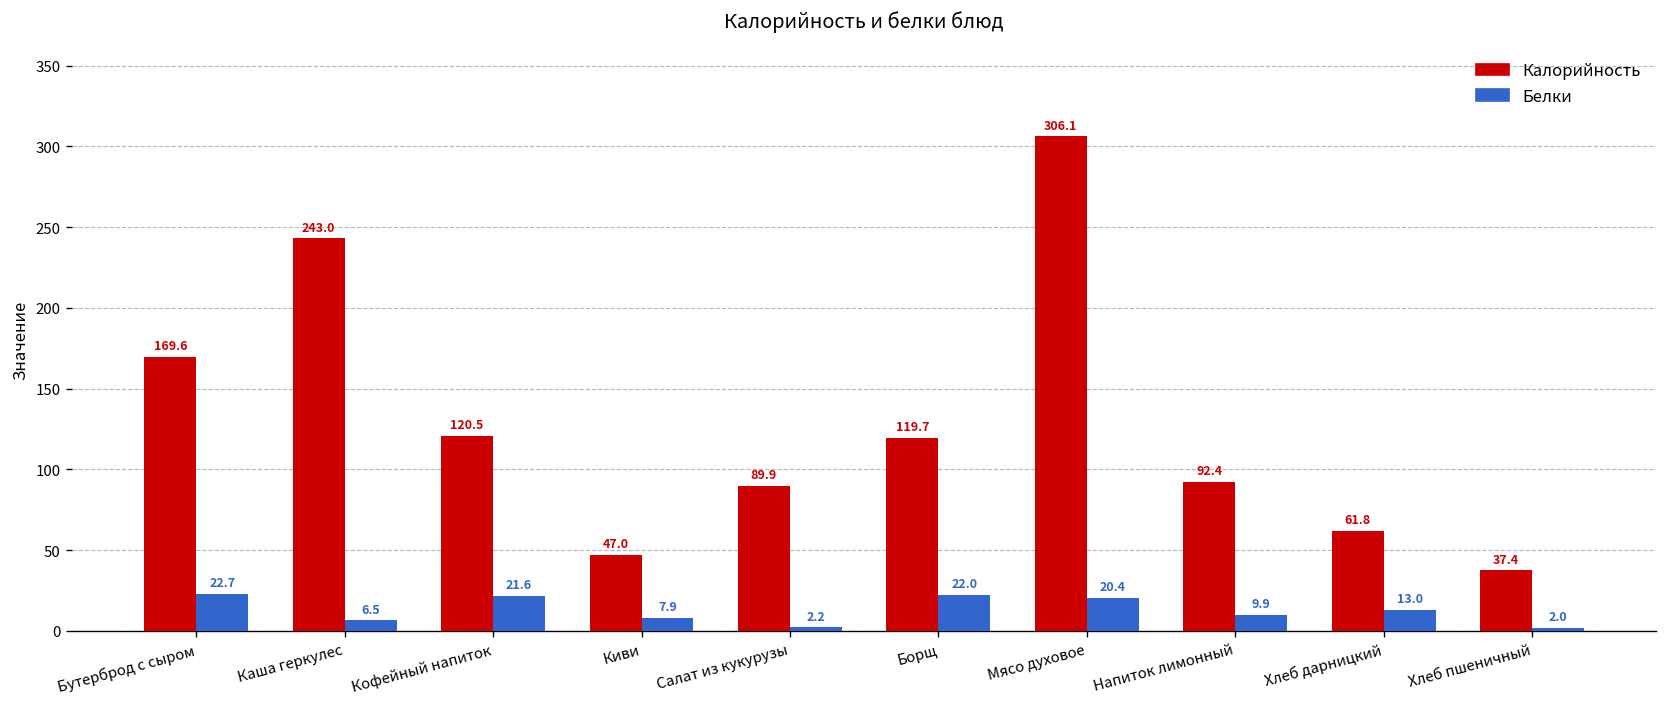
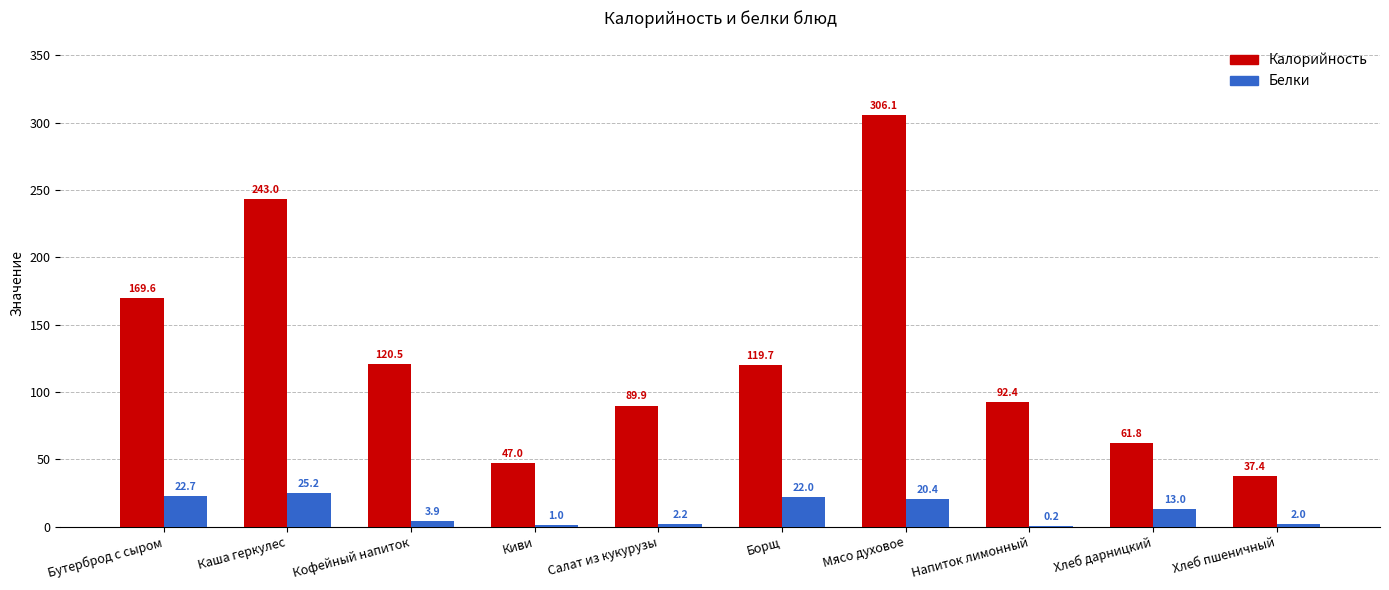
  {
    "Калорийность": {
      "Бутерброд с сыром": 169.6,
      "Каша геркулес": 243.0,
      "Кофейный напиток": 120.5,
      "Киви": 47.0,
      "Салат из кукурузы": 89.9,
      "Борщ": 119.7,
      "Мясо духовое": 306.1,
      "Напиток лимонный": 92.4,
      "Хлеб дарницкий": 61.8,
      "Хлеб пшеничный": 37.4
    },
    "Белки": {
      "Бутерброд с сыром": 22.7,
-     "Каша геркулес": 6.5,
-     "Кофейный напиток": 21.6,
-     "Киви": 7.9,
+     "Каша геркулес": 25.2,
+     "Кофейный напиток": 3.9,
+     "Киви": 1.0,
      "Салат из кукурузы": 2.2,
      "Борщ": 22.0,
      "Мясо духовое": 20.4,
-     "Напиток лимонный": 9.9,
+     "Напиток лимонный": 0.2,
      "Хлеб дарницкий": 13.0,
      "Хлеб пшеничный": 2.0
    }
  }
